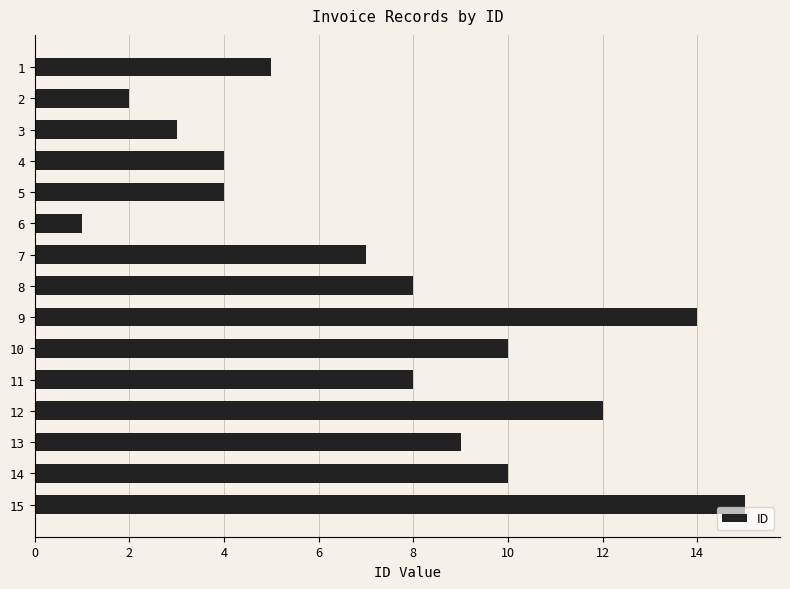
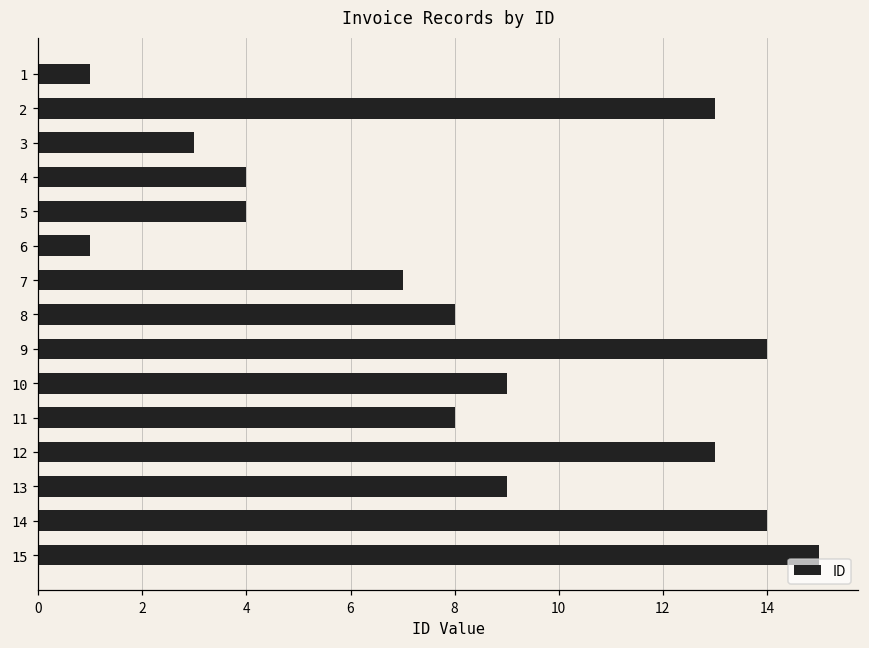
  {
-   "1": 5,
-   "2": 2,
+   "1": 1,
+   "2": 13,
    "3": 3,
    "4": 4,
    "5": 4,
    "6": 1,
    "7": 7,
    "8": 8,
    "9": 14,
-   "10": 10,
+   "10": 9,
    "11": 8,
-   "12": 12,
+   "12": 13,
    "13": 9,
-   "14": 10,
+   "14": 14,
    "15": 15
  }
